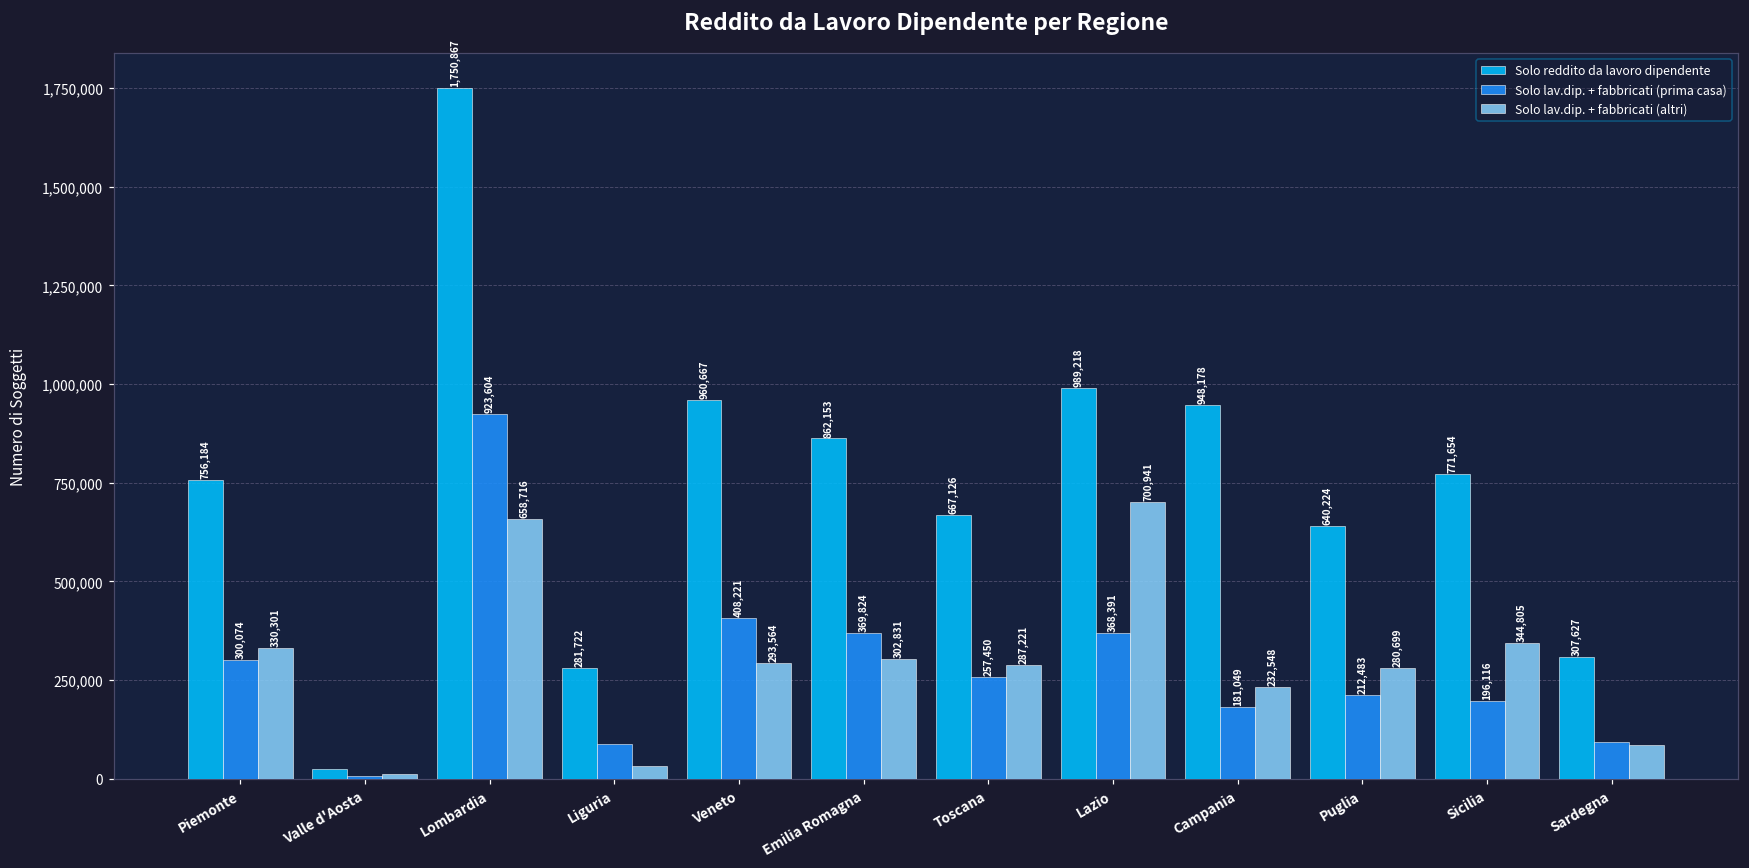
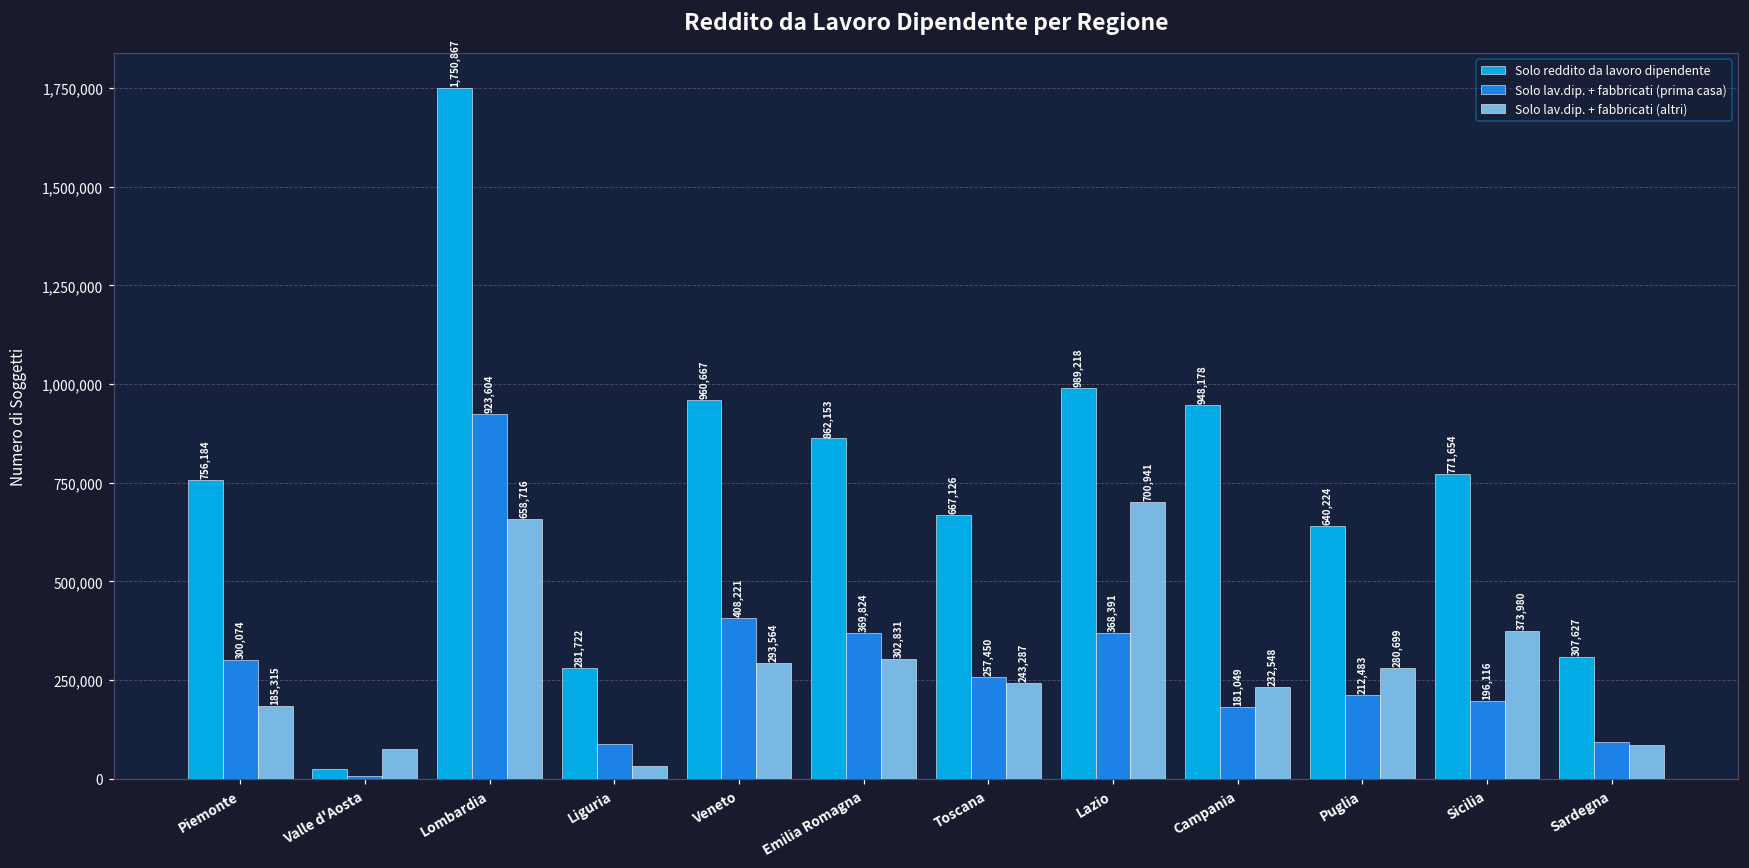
  {
    "Solo lav.dip. + fabbricati (altri)": {
-     "Piemonte": "330,301",
-     "Valle d'Aosta": "10,000",
+     "Piemonte": "185,315",
+     "Valle d'Aosta": "80,000",
      "Lombardia": "658,716",
      "Veneto": "293,564",
      "Emilia Romagna": "302,831",
-     "Toscana": "287,221",
+     "Toscana": "243,287",
      "Lazio": "700,941",
      "Campania": "232,548",
      "Puglia": "280,699",
-     "Sicilia": "344,805"
+     "Sicilia": "373,980"
    }
  }
